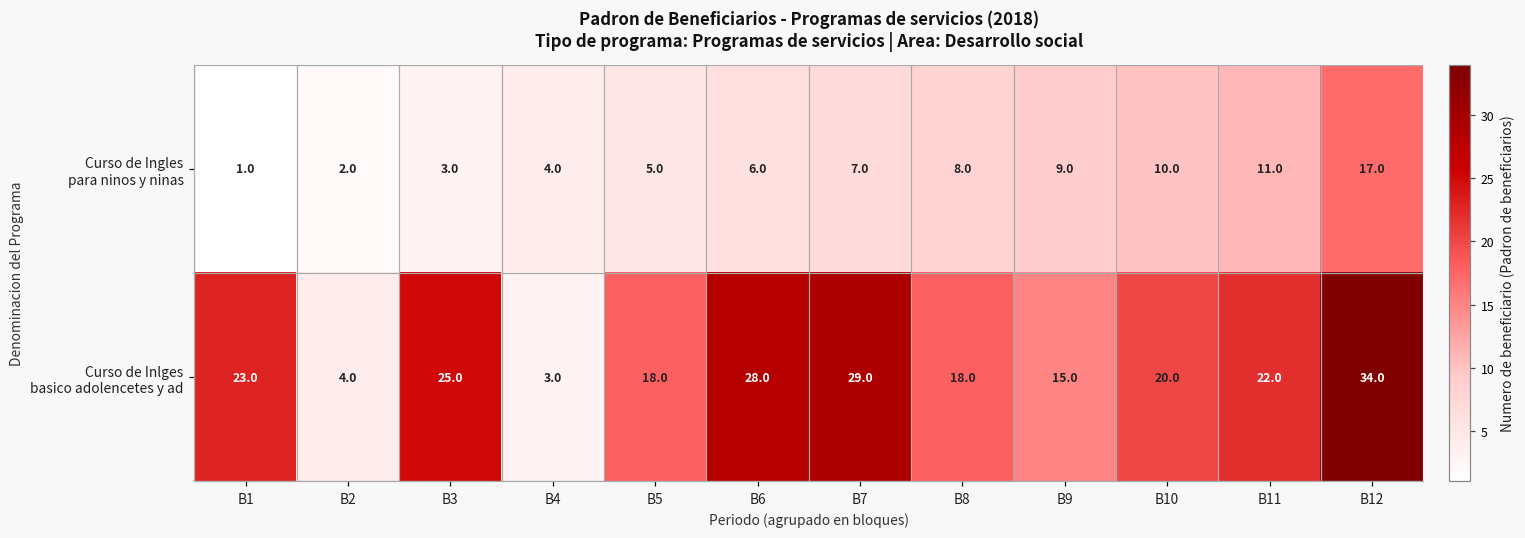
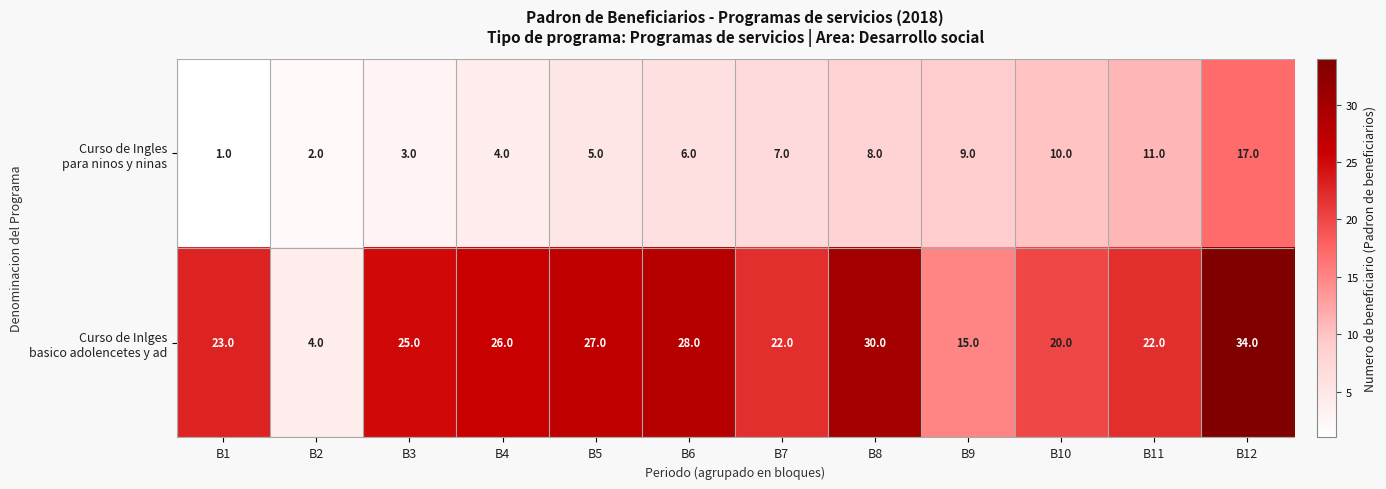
  {
    "Curso de Ingles para ninos y ninas": {
      "B1": 1.0,
      "B2": 2.0,
      "B3": 3.0,
      "B4": 4.0,
      "B5": 5.0,
      "B6": 6.0,
      "B7": 7.0,
      "B8": 8.0,
      "B9": 9.0,
      "B10": 10.0,
      "B11": 11.0,
      "B12": 17.0
    },
    "Curso de Inlges basico adolencetes y ad": {
      "B1": 23.0,
      "B2": 4.0,
      "B3": 25.0,
-     "B4": 3.0,
-     "B5": 18.0,
+     "B4": 26.0,
+     "B5": 27.0,
      "B6": 28.0,
-     "B7": 29.0,
-     "B8": 18.0,
+     "B7": 22.0,
+     "B8": 30.0,
      "B9": 15.0,
      "B10": 20.0,
      "B11": 22.0,
      "B12": 34.0
    }
  }
